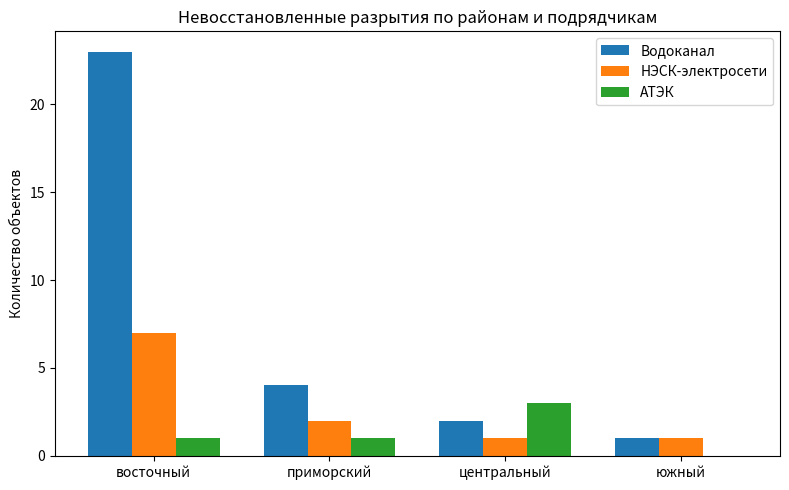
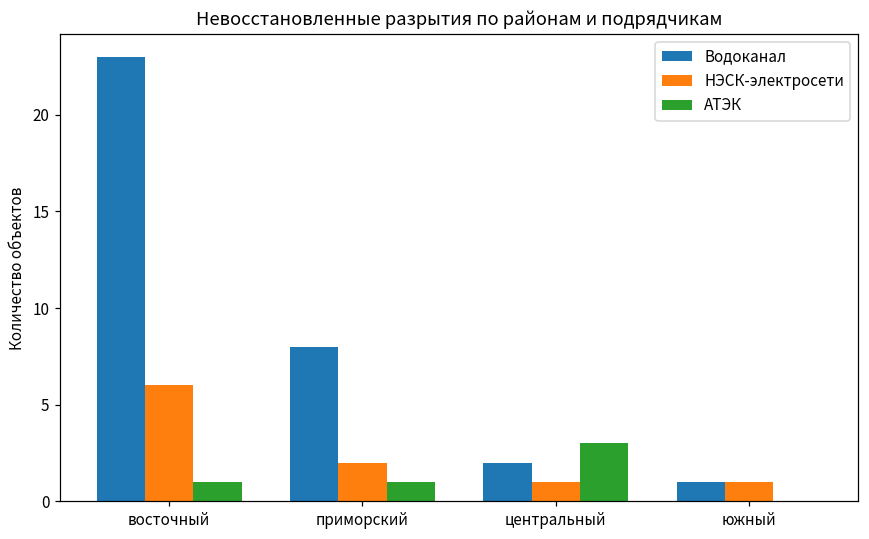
  {
    "Водоканал": {
      "восточный": 23,
-     "приморский": 4,
+     "приморский": 8,
      "центральный": 2,
      "южный": 1
    },
    "НЭСК-электросети": {
-     "восточный": 7,
+     "восточный": 6,
      "приморский": 2,
      "центральный": 1,
      "южный": 1
    },
    "АТЭК": {
      "восточный": 1,
      "приморский": 1,
      "центральный": 3,
      "южный": 0
    }
  }
